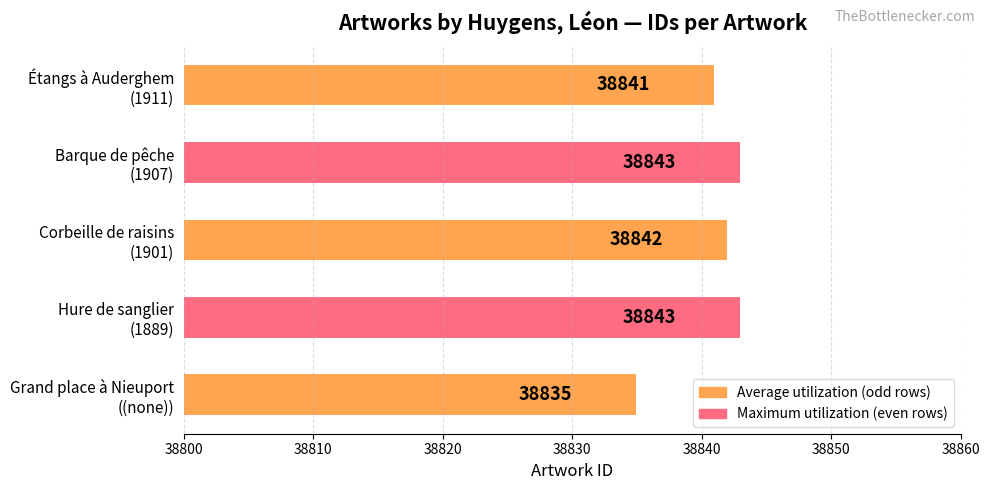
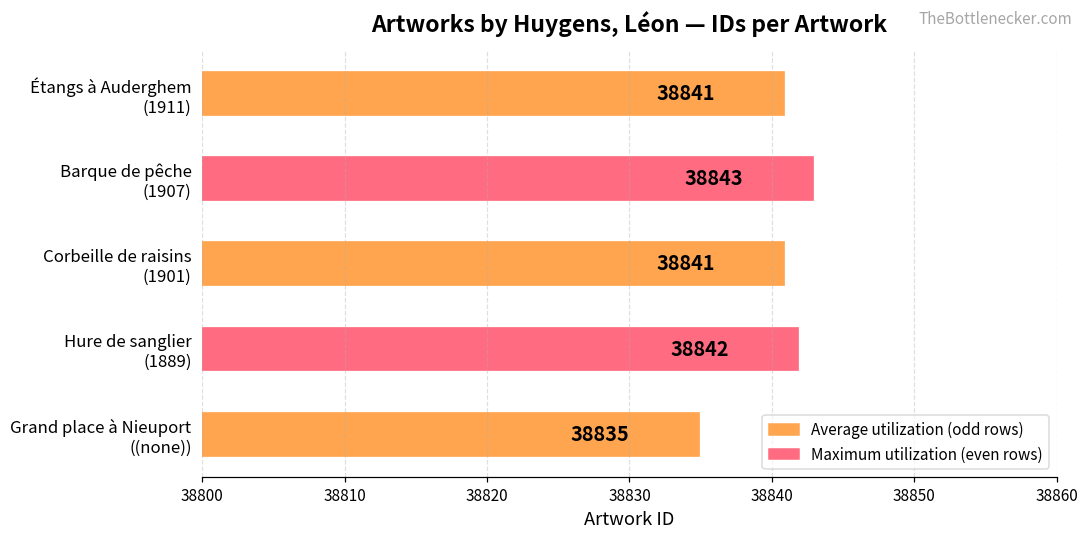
  {
    "Étangs à Auderghem (1911)": 38841,
    "Barque de pêche (1907)": 38843,
-   "Corbeille de raisins (1901)": 38842,
-   "Hure de sanglier (1889)": 38843,
+   "Corbeille de raisins (1901)": 38841,
+   "Hure de sanglier (1889)": 38842,
    "Grand place à Nieuport ((none))": 38835
  }
